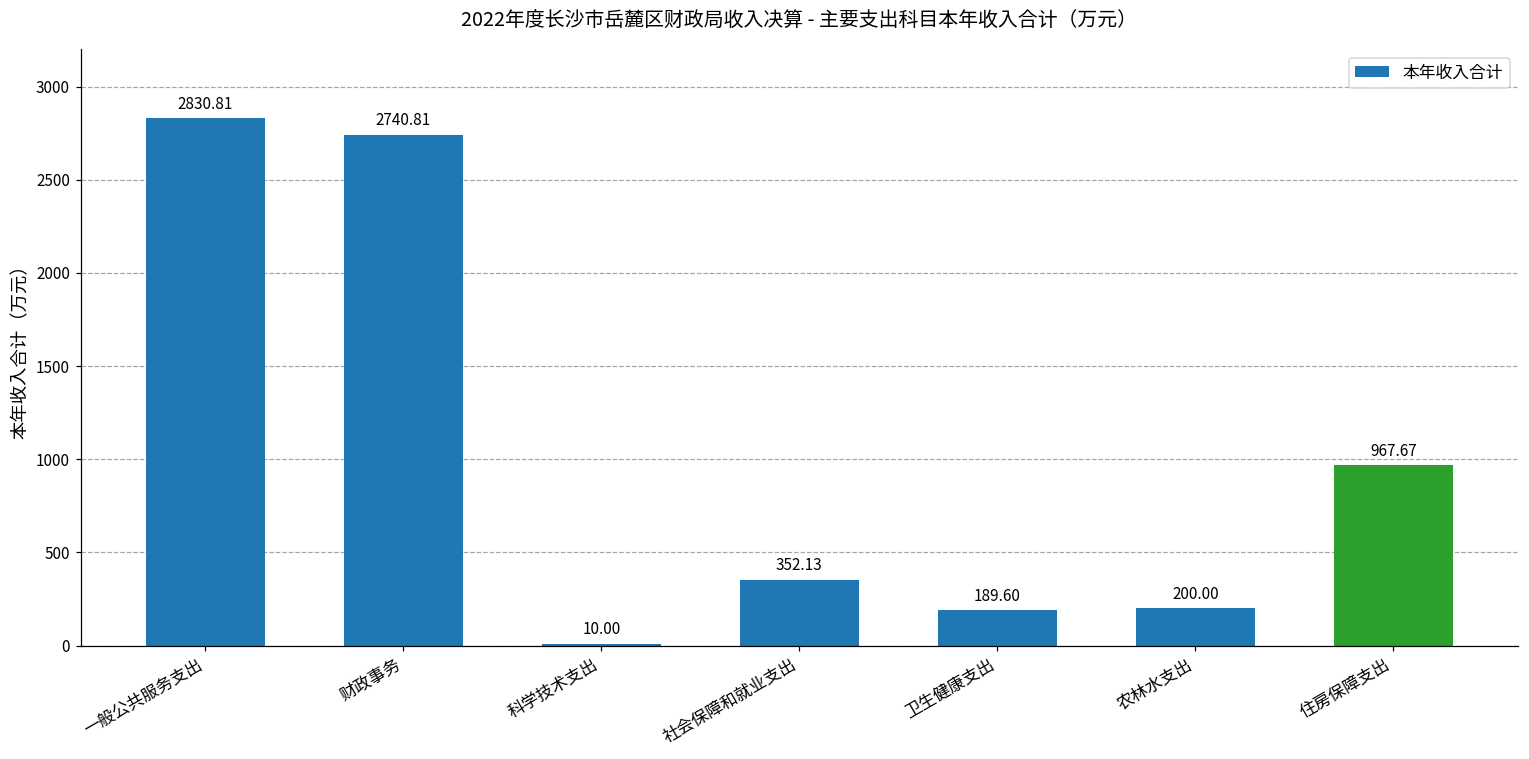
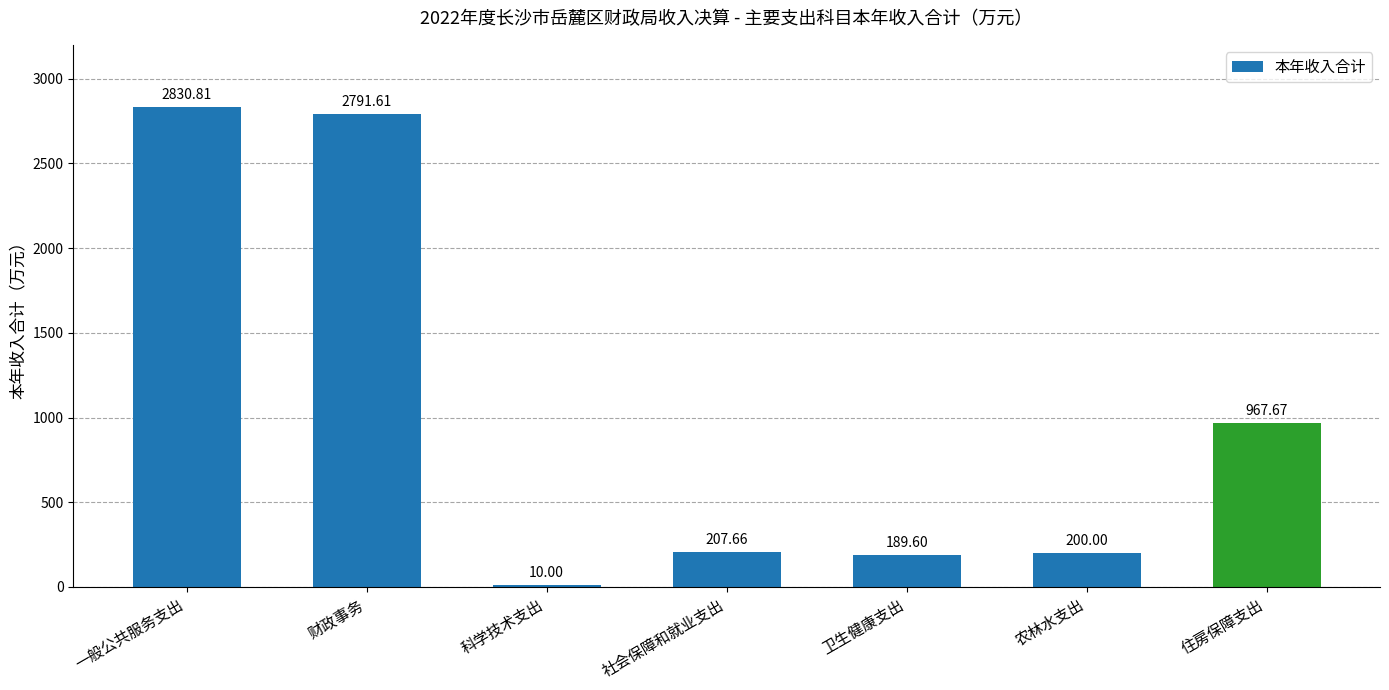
  {
    "一般公共服务支出": 2830.81,
-   "财政事务": 2740.81,
+   "财政事务": 2791.61,
    "科学技术支出": 10.00,
-   "社会保障和就业支出": 352.13,
+   "社会保障和就业支出": 207.66,
    "卫生健康支出": 189.60,
    "农林水支出": 200.00,
    "住房保障支出": 967.67
  }
